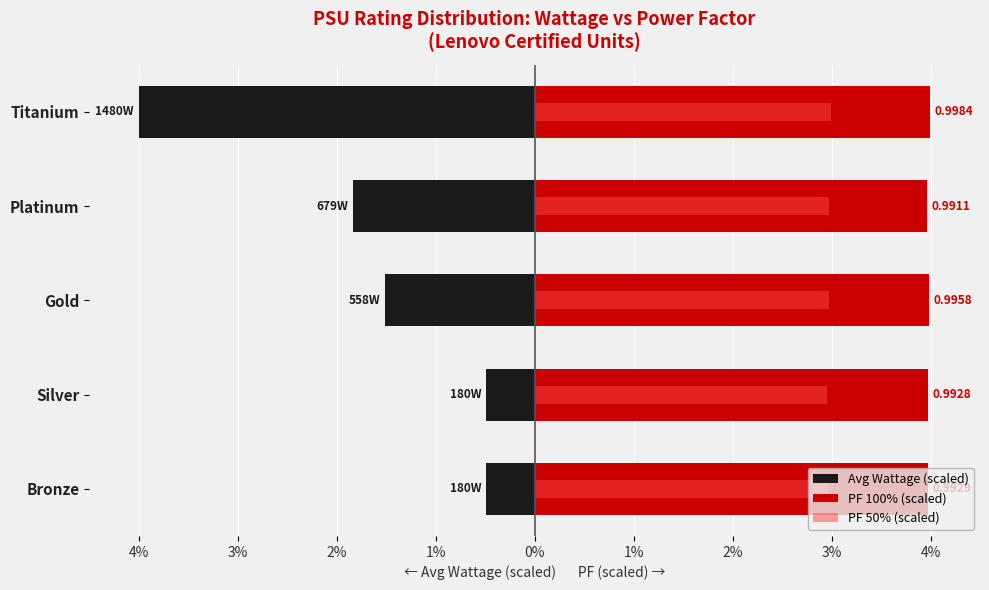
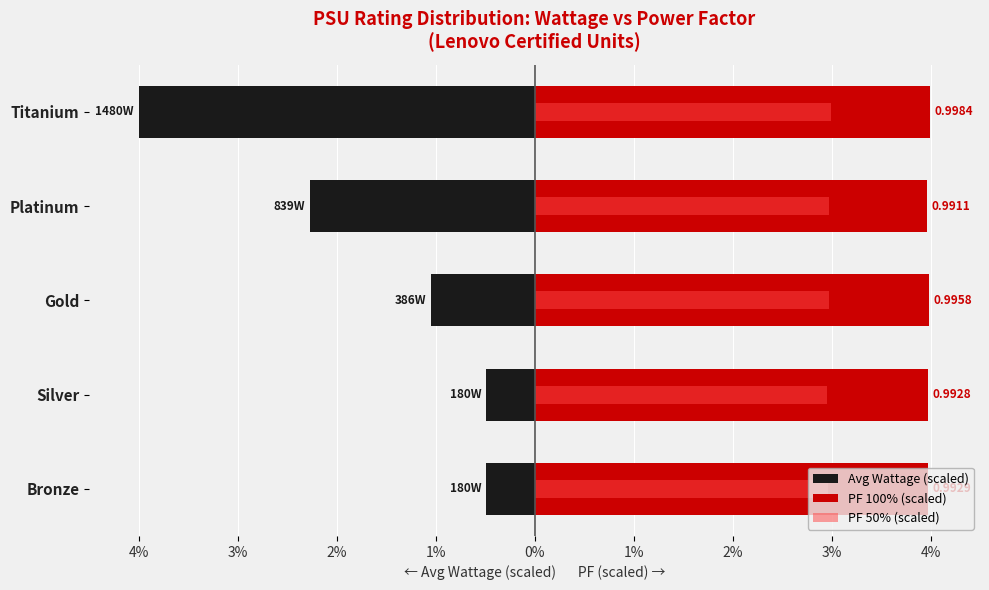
  {
    "Avg Wattage (scaled)": {
-     "Platinum": "679W",
-     "Gold": "558W"
+     "Platinum": "839W",
+     "Gold": "386W"
    }
  }
